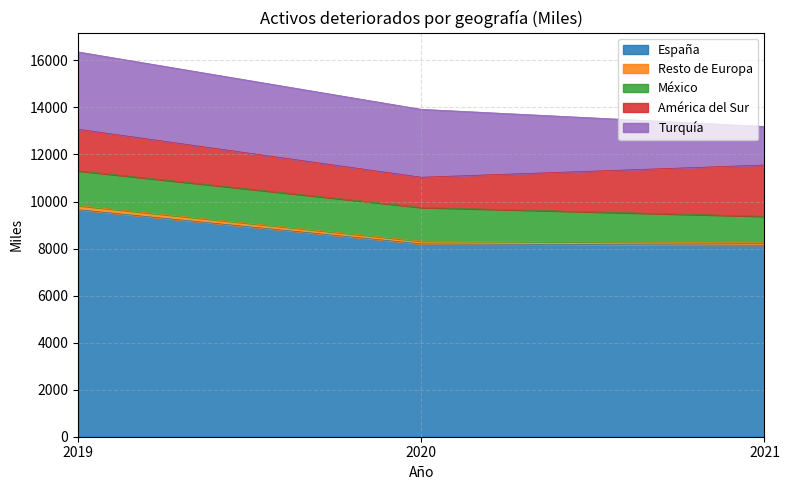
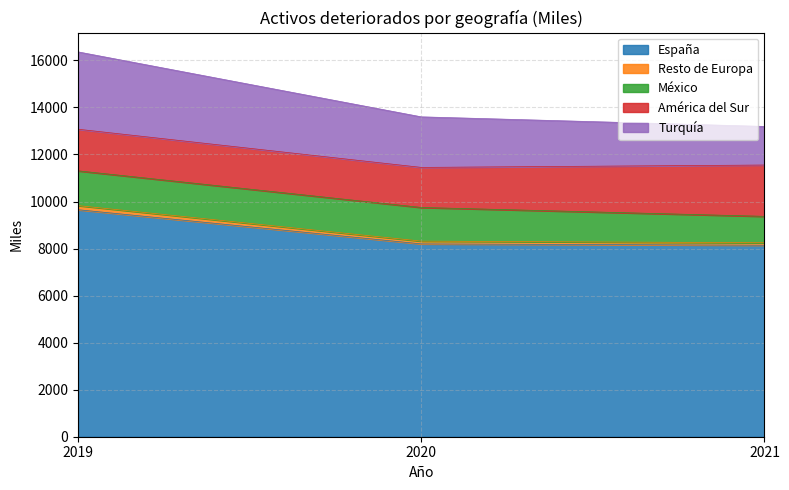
  {
    "España": {
      "2019": 9700,
      "2020": 8200
    },
    "Resto de Europa": {
      "2019": 200,
      "2020": 100
    },
    "México": {
      "2019": 1500,
      "2020": 1400,
      "2021": 1100
    },
    "América del Sur": {
      "2019": 1800,
-     "2020": 1300,
+     "2020": 1700,
      "2021": 2200
    },
    "Turquía": {
      "2019": 3300,
-     "2020": 2900,
+     "2020": 2200,
      "2021": 1600
    }
  }
